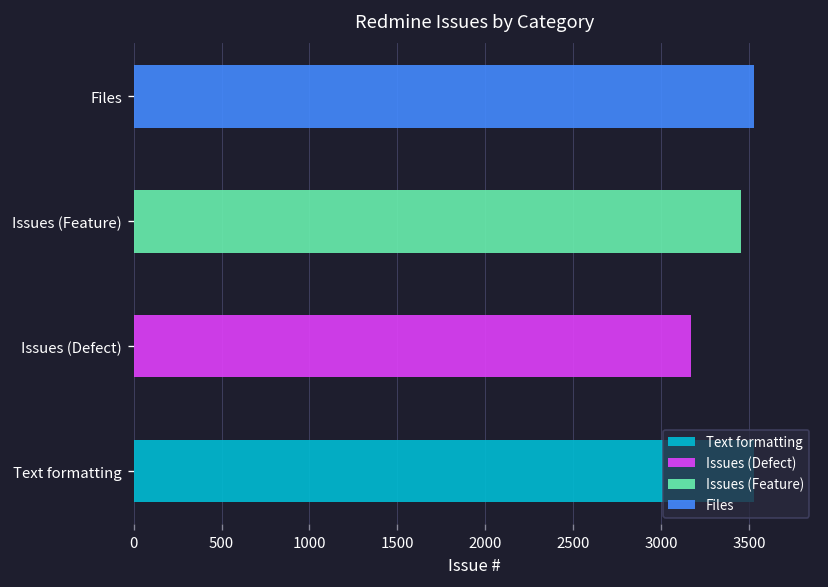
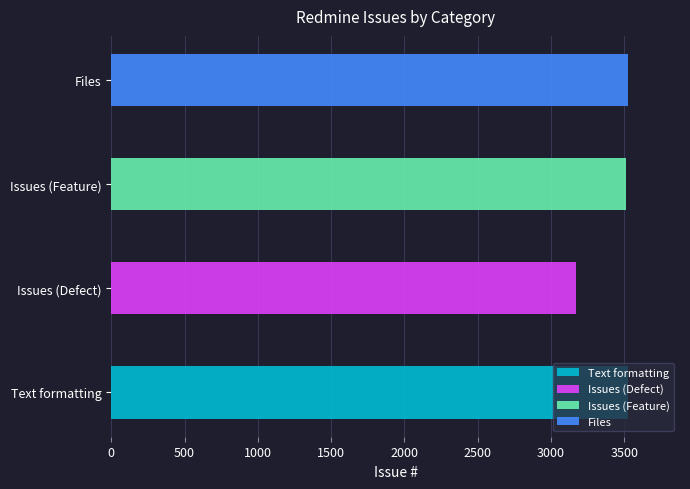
  {
    "Files": 3530,
-   "Issues (Feature)": 3450,
+   "Issues (Feature)": 3510,
    "Issues (Defect)": 3170
  }
